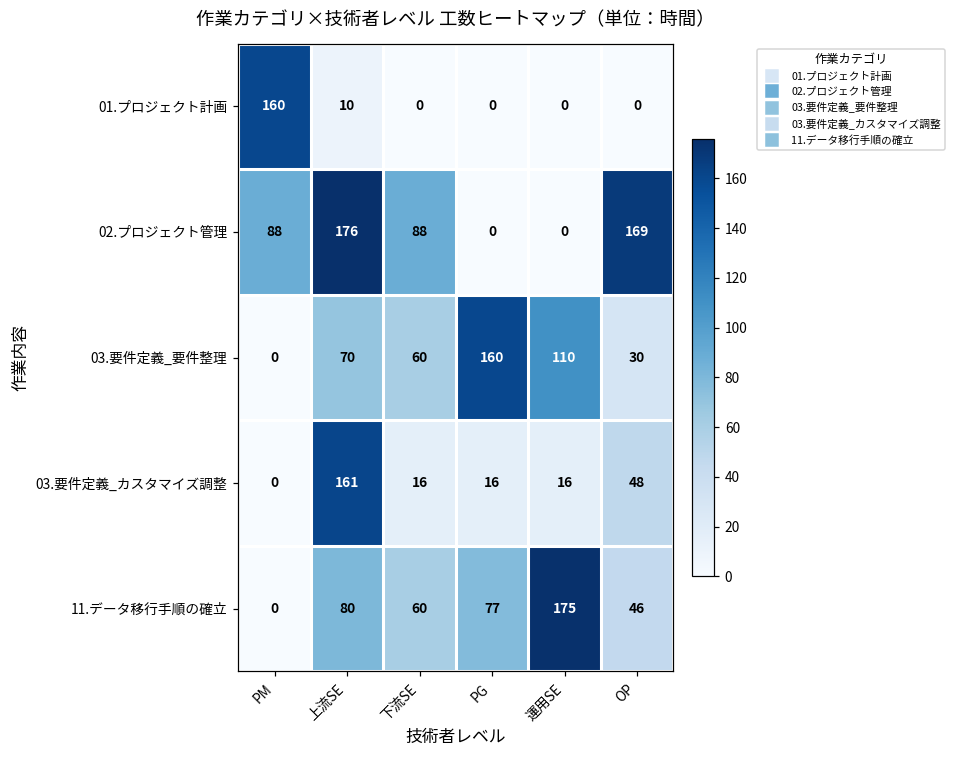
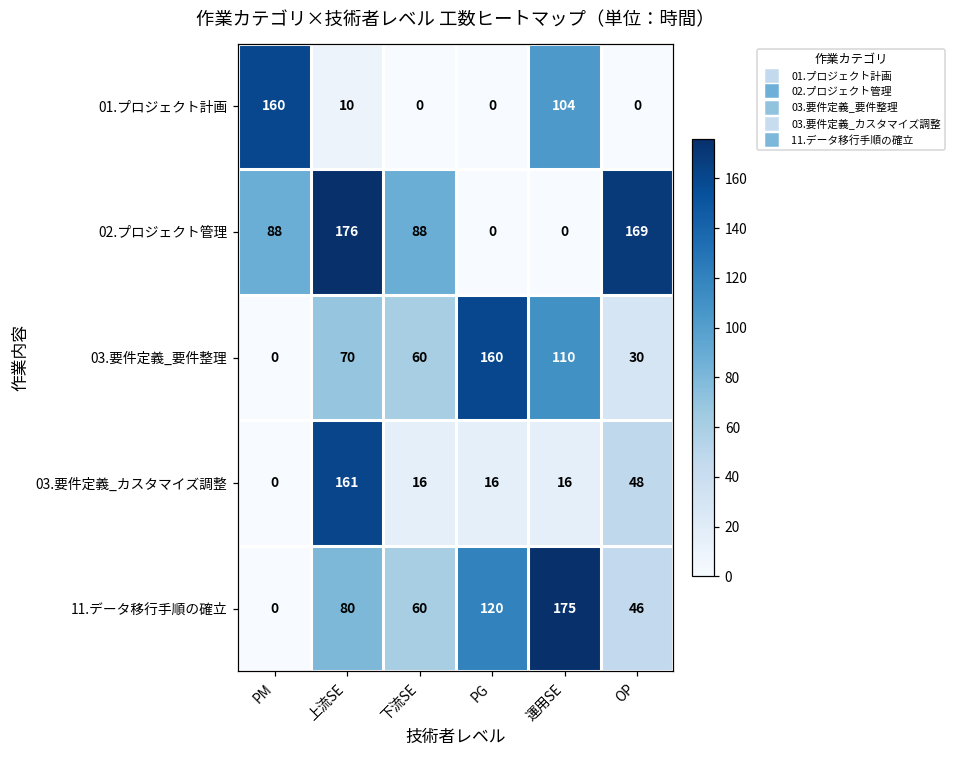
  {
    "01.プロジェクト計画": {
      "PM": 160,
      "上流SE": 10,
      "下流SE": 0,
      "PG": 0,
-     "運用SE": 0,
+     "運用SE": 104,
      "OP": 0
    },
    "02.プロジェクト管理": {
      "PM": 88,
      "上流SE": 176,
      "下流SE": 88,
      "PG": 0,
      "運用SE": 0,
      "OP": 169
    },
    "03.要件定義_要件整理": {
      "PM": 0,
      "上流SE": 70,
      "下流SE": 60,
      "PG": 160,
      "運用SE": 110,
      "OP": 30
    },
    "03.要件定義_カスタマイズ調整": {
      "PM": 0,
      "上流SE": 161,
      "下流SE": 16,
      "PG": 16,
      "運用SE": 16,
      "OP": 48
    },
    "11.データ移行手順の確立": {
      "PM": 0,
      "上流SE": 80,
      "下流SE": 60,
-     "PG": 77,
+     "PG": 120,
      "運用SE": 175,
      "OP": 46
    }
  }
